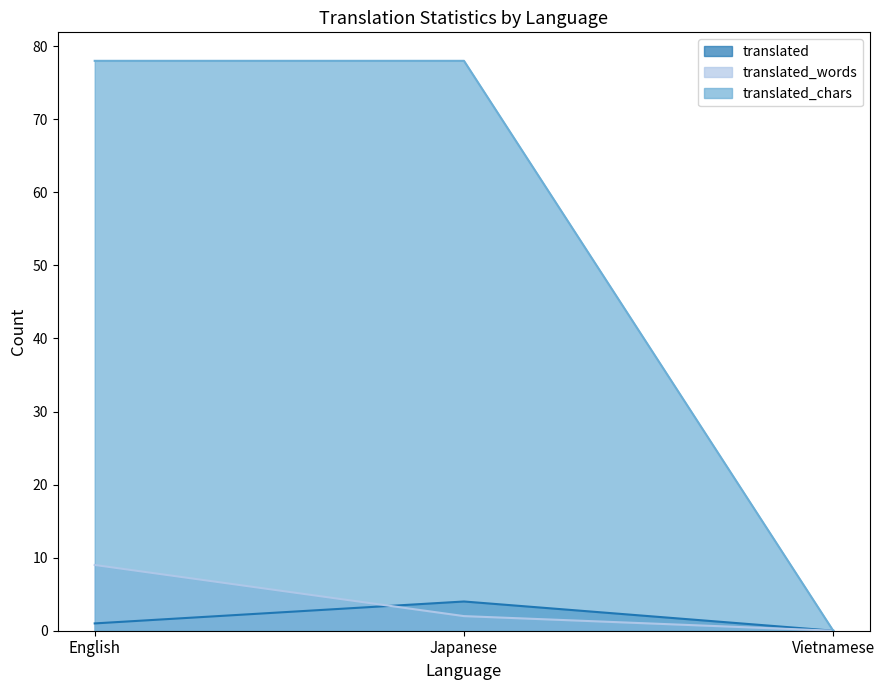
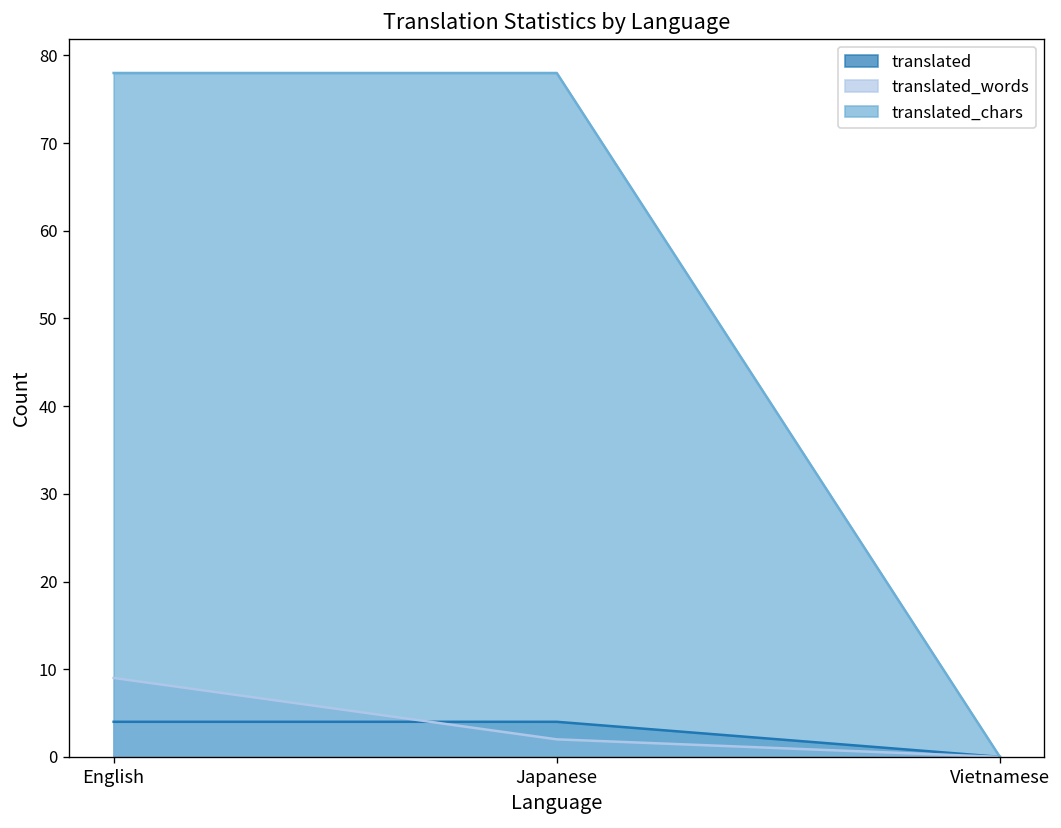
  {
    "translated": {
-     "English": 1,
+     "English": 4,
      "Japanese": 4
    },
    "translated_words": {
      "English": 9,
      "Japanese": 2
    },
    "translated_chars": {
      "English": 78,
      "Japanese": 78
    }
  }
